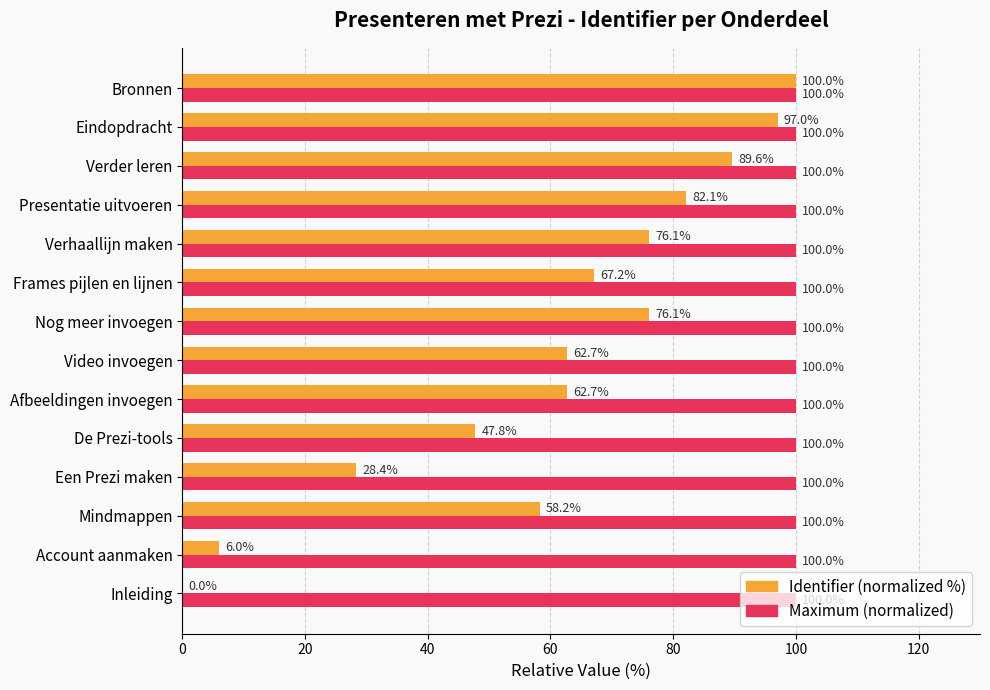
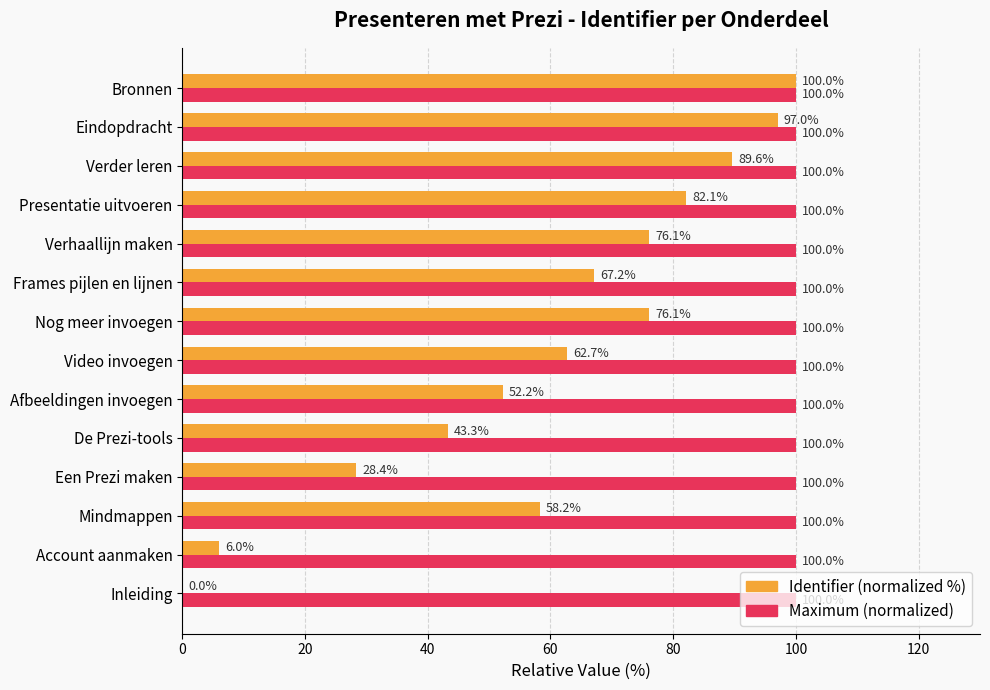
  {
    "Maximum (normalized)": {
      "Bronnen": "100.0%",
      "Eindopdracht": "100.0%",
      "Verder leren": "100.0%",
      "Presentatie uitvoeren": "100.0%",
      "Verhaallijn maken": "100.0%",
      "Frames pijlen en lijnen": "100.0%",
      "Nog meer invoegen": "100.0%",
      "Video invoegen": "100.0%",
      "Afbeeldingen invoegen": "100.0%",
      "De Prezi-tools": "100.0%",
      "Een Prezi maken": "100.0%",
      "Mindmappen": "100.0%",
      "Account aanmaken": "100.0%"
    },
    "Identifier (normalized %)": {
      "Bronnen": "100.0%",
      "Eindopdracht": "97.0%",
      "Verder leren": "89.6%",
      "Presentatie uitvoeren": "82.1%",
      "Verhaallijn maken": "76.1%",
      "Frames pijlen en lijnen": "67.2%",
      "Nog meer invoegen": "76.1%",
      "Video invoegen": "62.7%",
-     "Afbeeldingen invoegen": "62.7%",
-     "De Prezi-tools": "47.8%",
+     "Afbeeldingen invoegen": "52.2%",
+     "De Prezi-tools": "43.3%",
      "Een Prezi maken": "28.4%",
      "Mindmappen": "58.2%",
      "Account aanmaken": "6.0%",
      "Inleiding": "0.0%"
    }
  }
